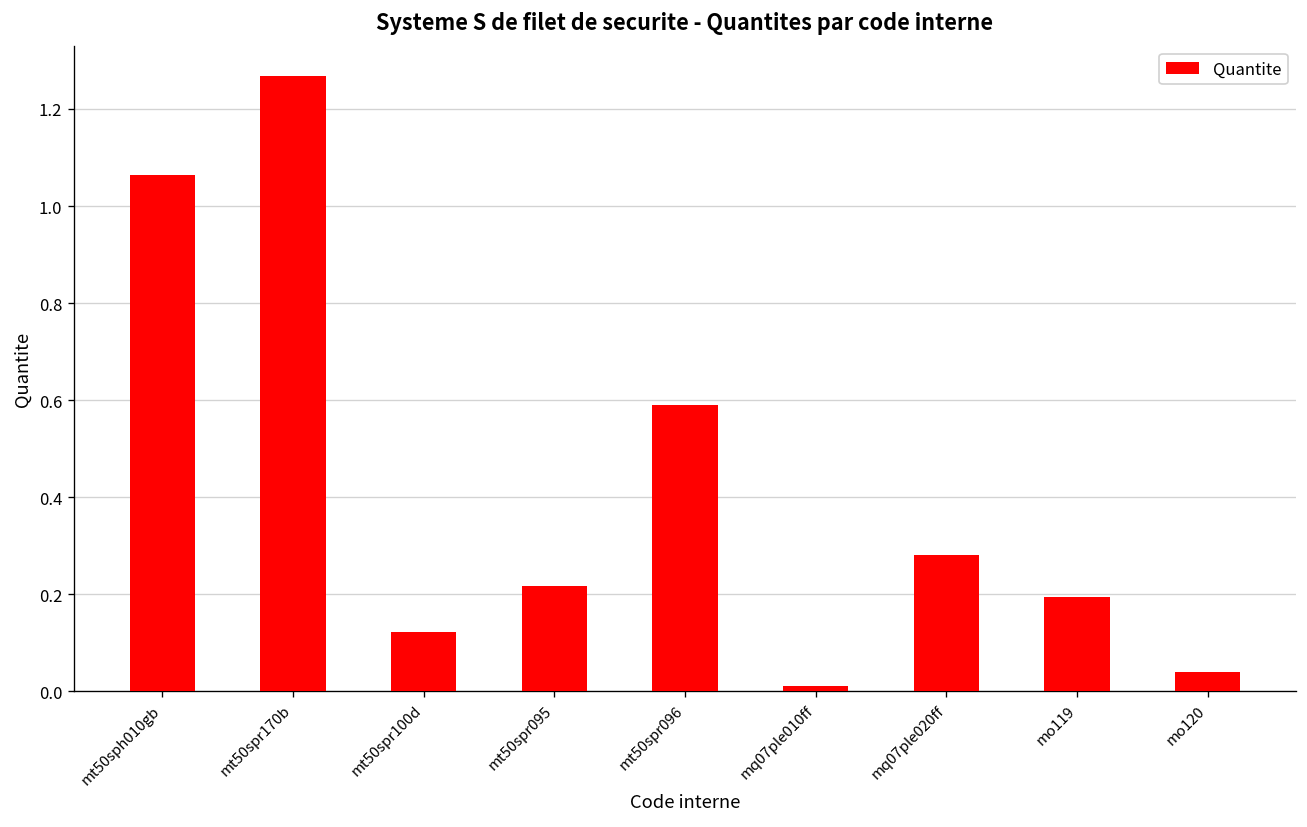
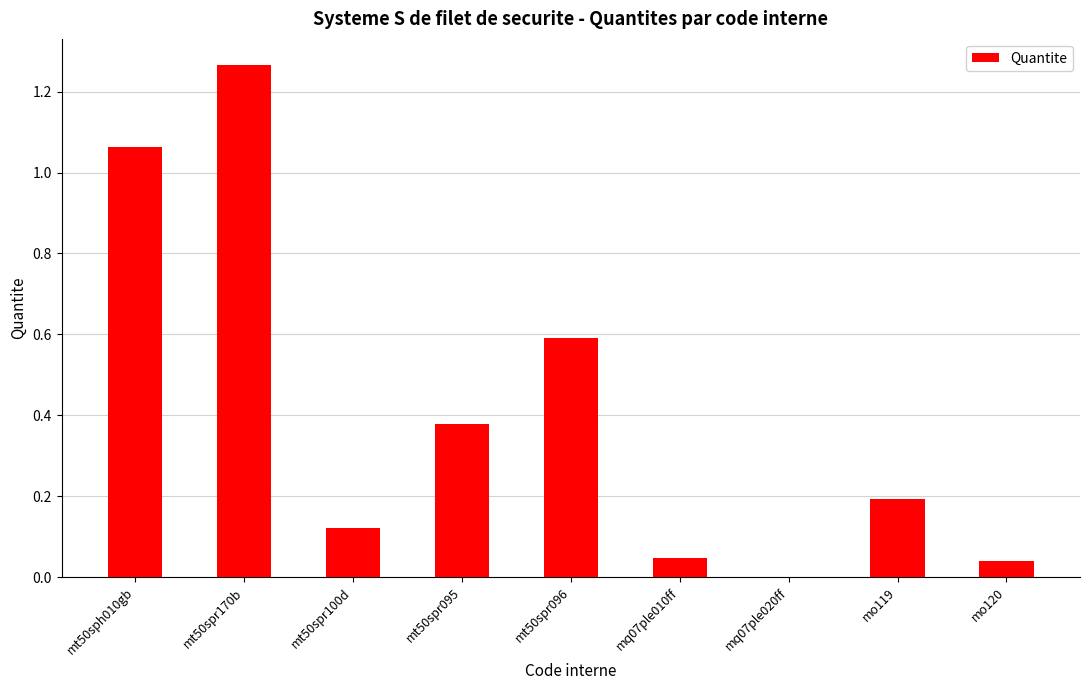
  {
    "mt50sph010gb": 1.06,
    "mt50spr170b": 1.27,
    "mt50spr100d": 0.12,
-   "mt50spr095": 0.22,
+   "mt50spr095": 0.38,
    "mt50spr096": 0.59,
-   "mq07ple010ff": 0.01,
-   "mq07ple020ff": 0.28,
+   "mq07ple010ff": 0.05,
+   "mq07ple020ff": 0.00,
    "mo119": 0.19,
    "mo120": 0.04
  }
